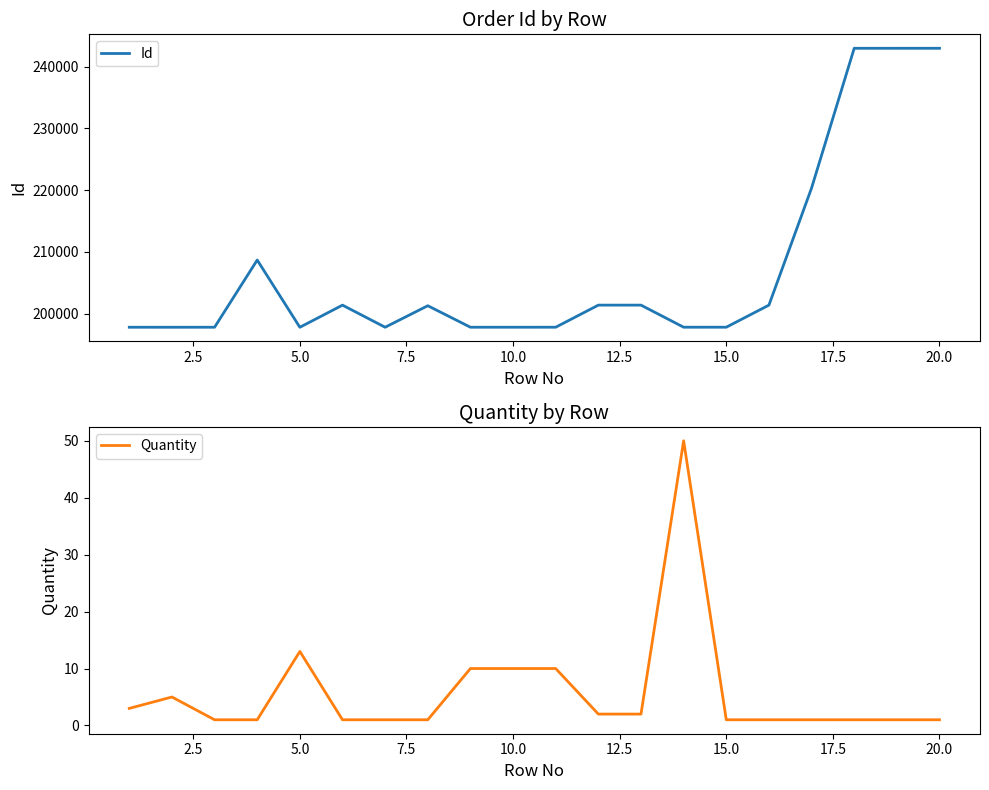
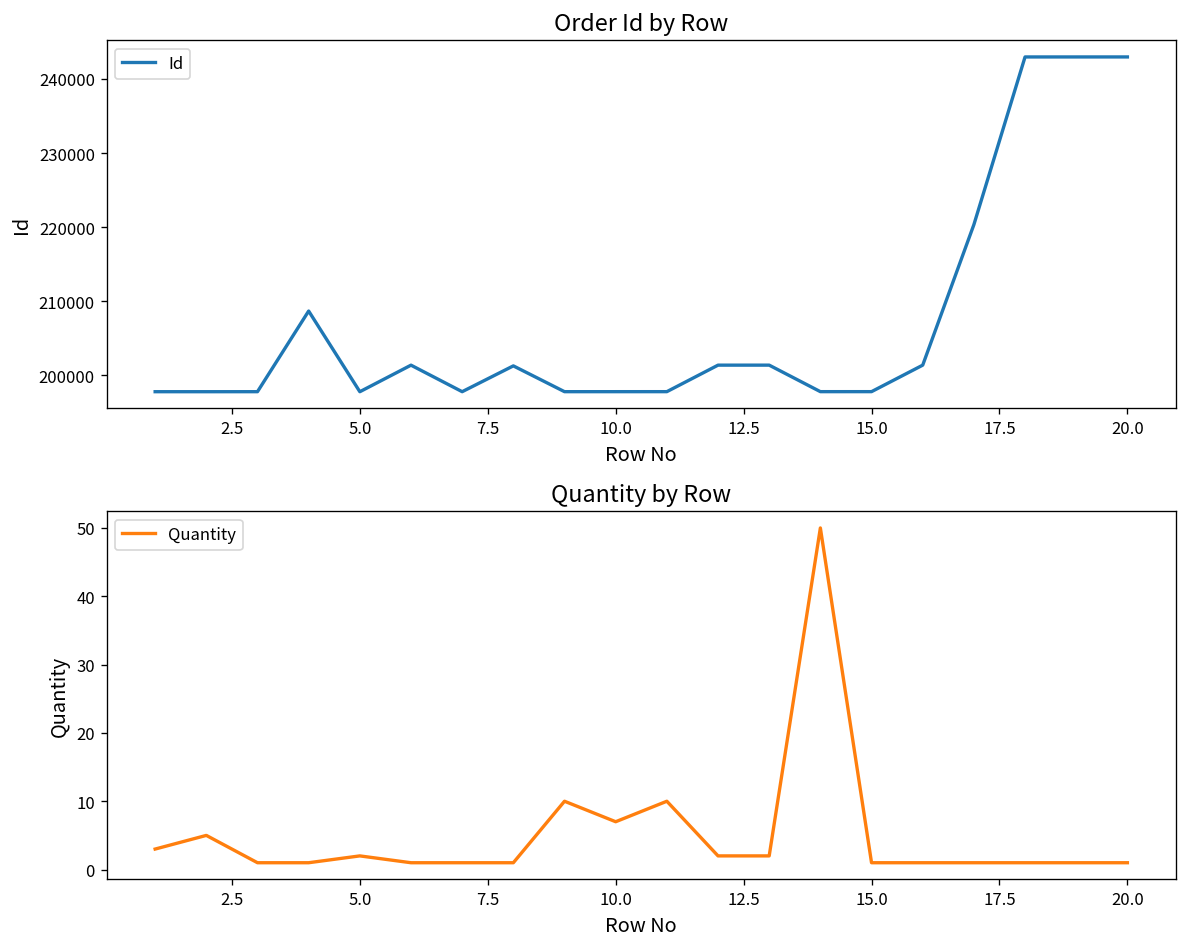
  {
    "Order Id by Row": {
      "5.0": 198000,
      "10.0": 198000,
      "15.0": 198000,
      "20.0": 243000
    },
    "Quantity by Row": {
-     "5.0": 13,
-     "10.0": 10,
+     "5.0": 2,
+     "10.0": 7,
      "15.0": 1,
      "20.0": 1
    }
  }
